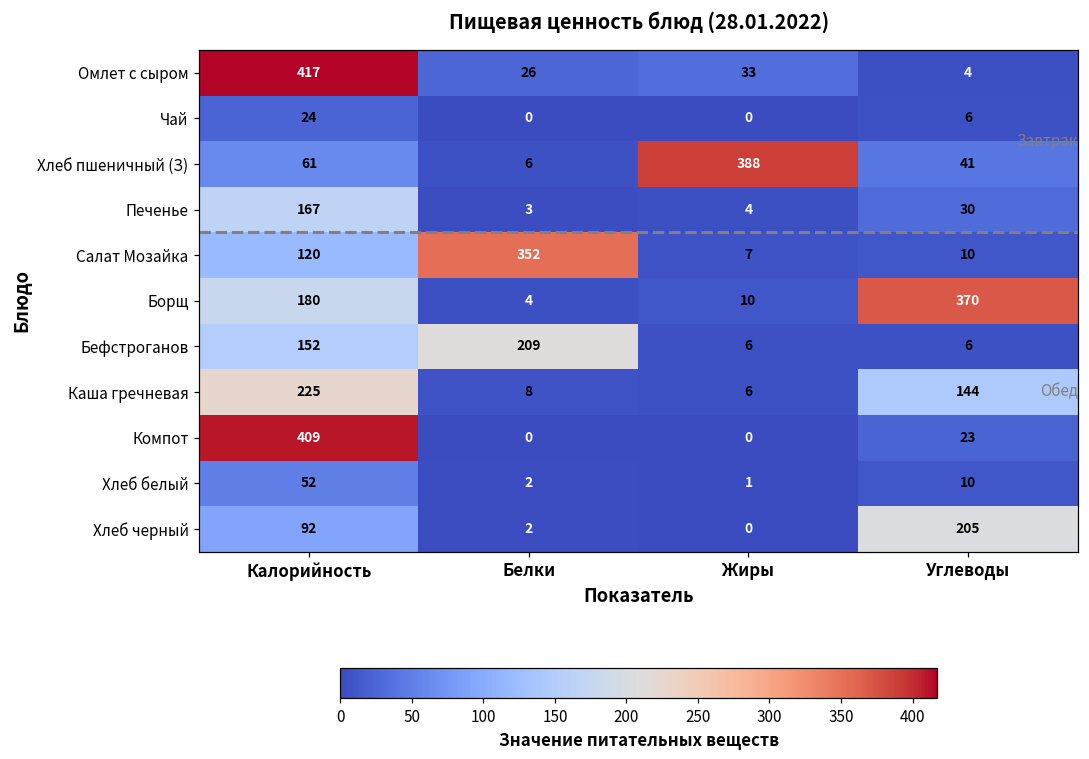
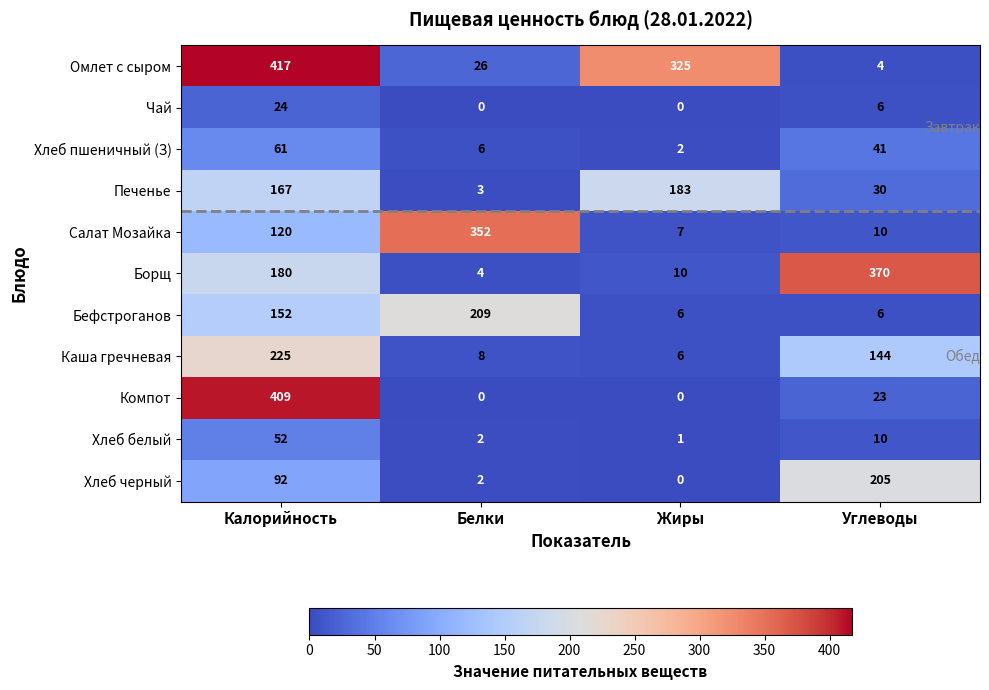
  {
    "Омлет с сыром": {
      "Калорийность": 417,
      "Белки": 26,
-     "Жиры": 33,
+     "Жиры": 325,
      "Углеводы": 4
    },
    "Чай": {
      "Калорийность": 24,
      "Белки": 0,
      "Жиры": 0
    },
    "Хлеб пшеничный (З)": {
      "Калорийность": 61,
      "Белки": 6,
-     "Жиры": 388
+     "Жиры": 2
    },
    "Печенье": {
      "Калорийность": 167,
      "Белки": 3,
-     "Жиры": 4,
+     "Жиры": 183,
      "Углеводы": 30
    },
    "Салат Мозайка": {
      "Калорийность": 120,
      "Белки": 352,
      "Жиры": 7,
      "Углеводы": 10
    },
    "Борщ": {
      "Калорийность": 180,
      "Белки": 4,
      "Жиры": 10,
      "Углеводы": 370
    },
    "Бефстроганов": {
      "Калорийность": 152,
      "Белки": 209,
      "Жиры": 6,
      "Углеводы": 6
    },
    "Каша гречневая": {
      "Калорийность": 225,
      "Белки": 8,
      "Жиры": 6
    },
    "Компот": {
      "Калорийность": 409,
      "Белки": 0,
      "Жиры": 0,
      "Углеводы": 23
    },
    "Хлеб белый": {
      "Калорийность": 52,
      "Белки": 2,
      "Жиры": 1,
      "Углеводы": 10
    },
    "Хлеб черный": {
      "Калорийность": 92,
      "Белки": 2,
      "Жиры": 0,
      "Углеводы": 205
    }
  }
